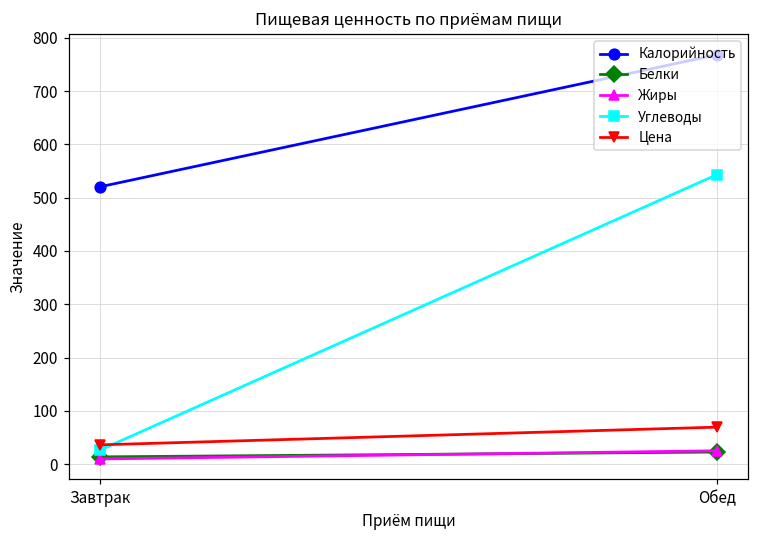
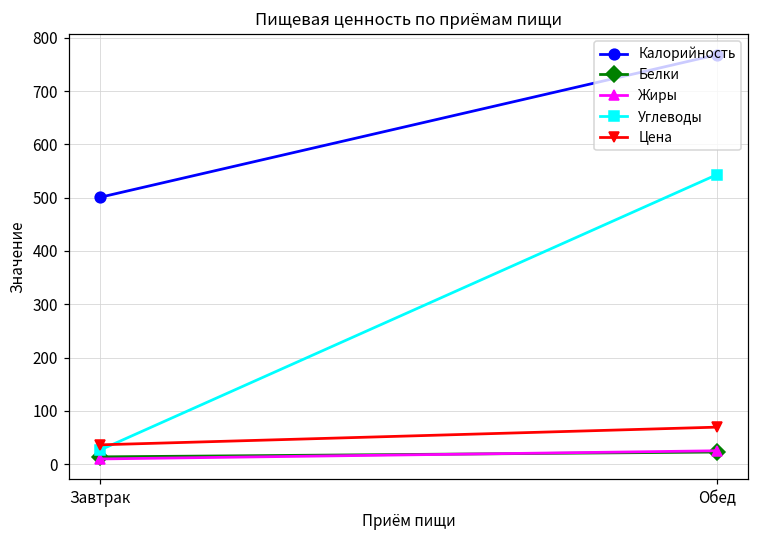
  {
    "Калорийность": {
-     "Завтрак": 520
+     "Завтрак": 500
    },
    "Углеводы": {
      "Завтрак": 30,
      "Обед": 540
    },
    "Цена": {
      "Завтрак": 40,
      "Обед": 70
    }
  }
